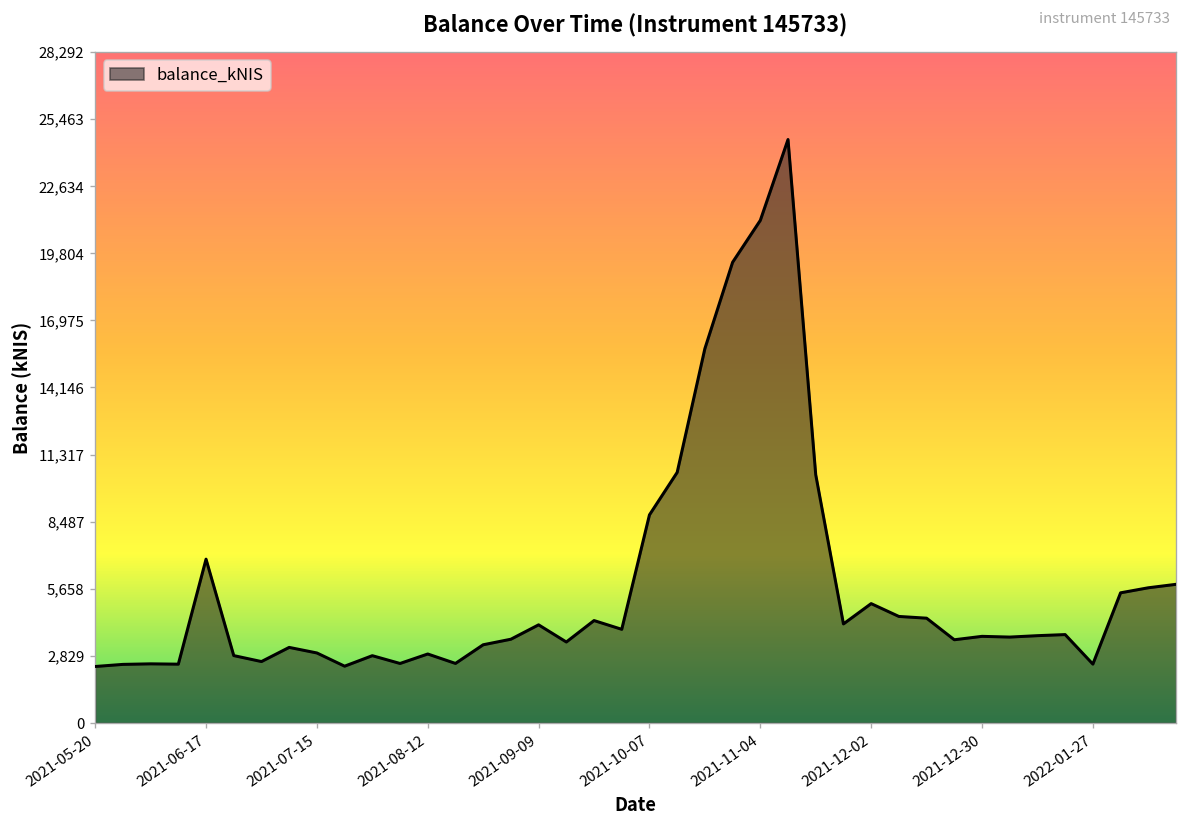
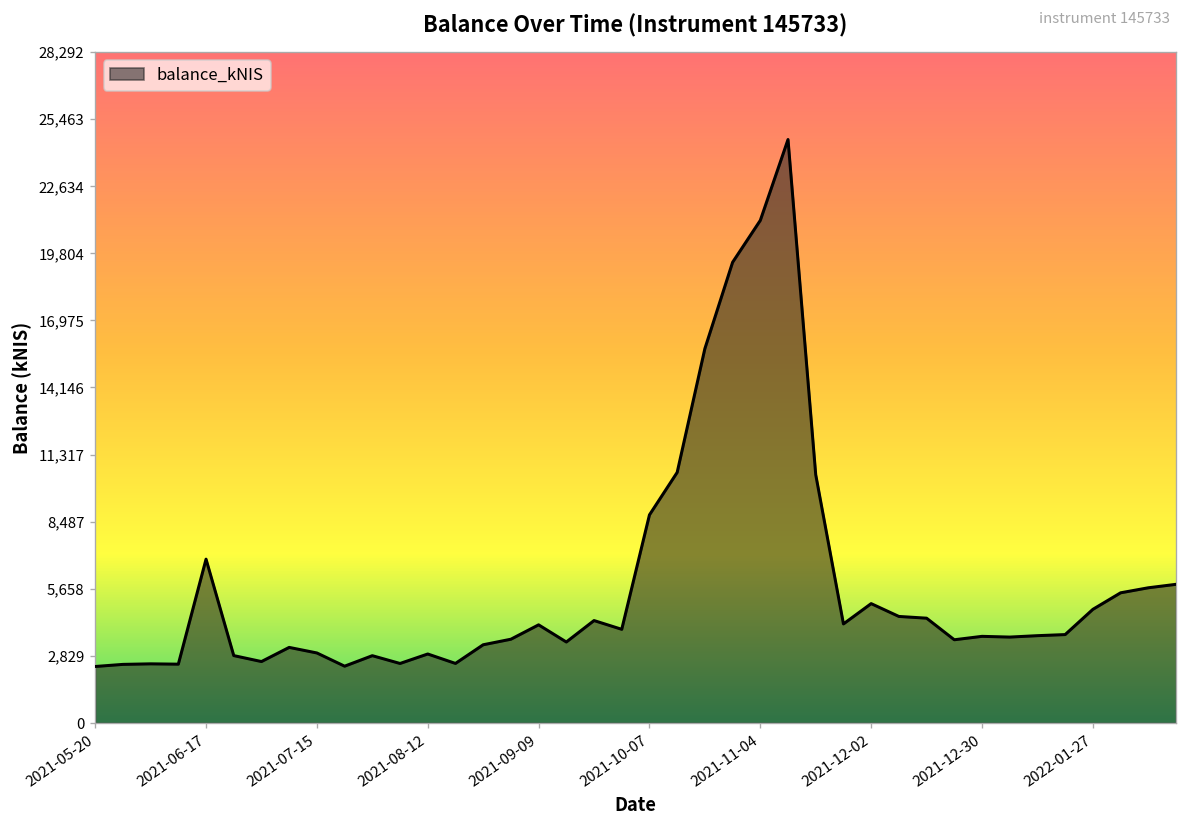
  {
    "2021-05-20": "2,400",
    "2021-06-17": "6,900",
    "2021-07-15": "3,000",
    "2021-08-12": "2,900",
    "2021-09-09": "4,100",
    "2021-10-07": "8,800",
    "2021-11-04": "21,200",
    "2021-12-02": "5,000",
    "2021-12-30": "3,700",
-   "2022-01-27": "2,500"
+   "2022-01-27": "4,800"
  }
